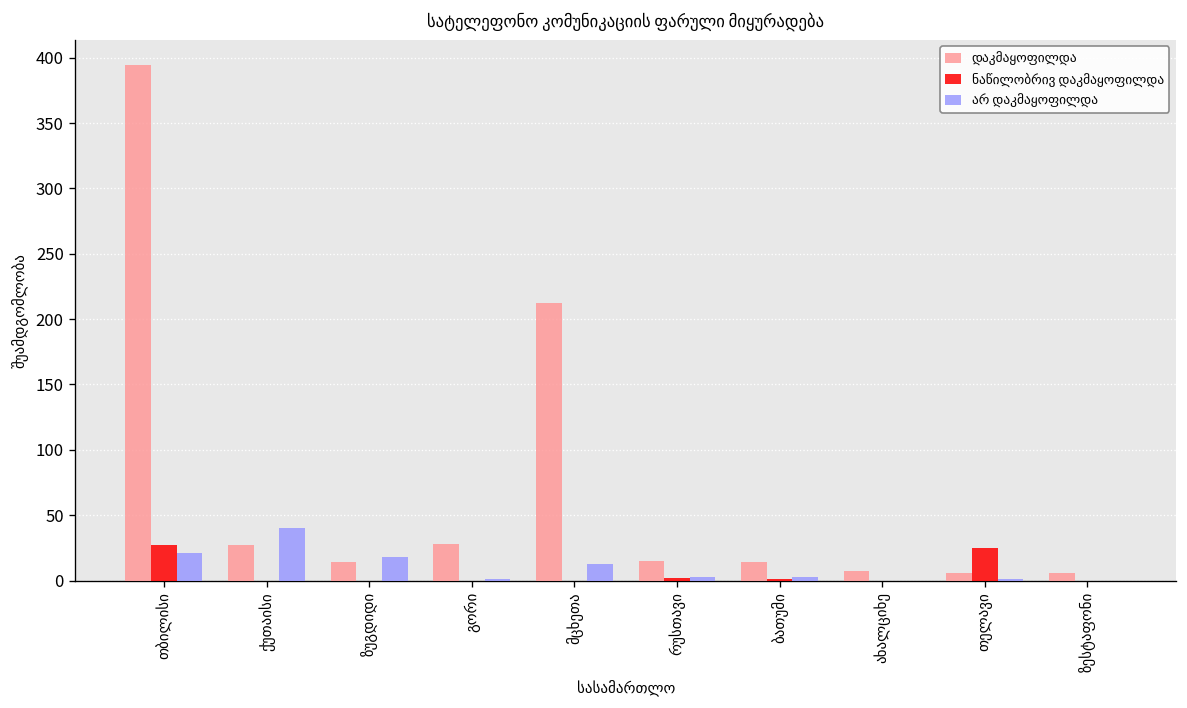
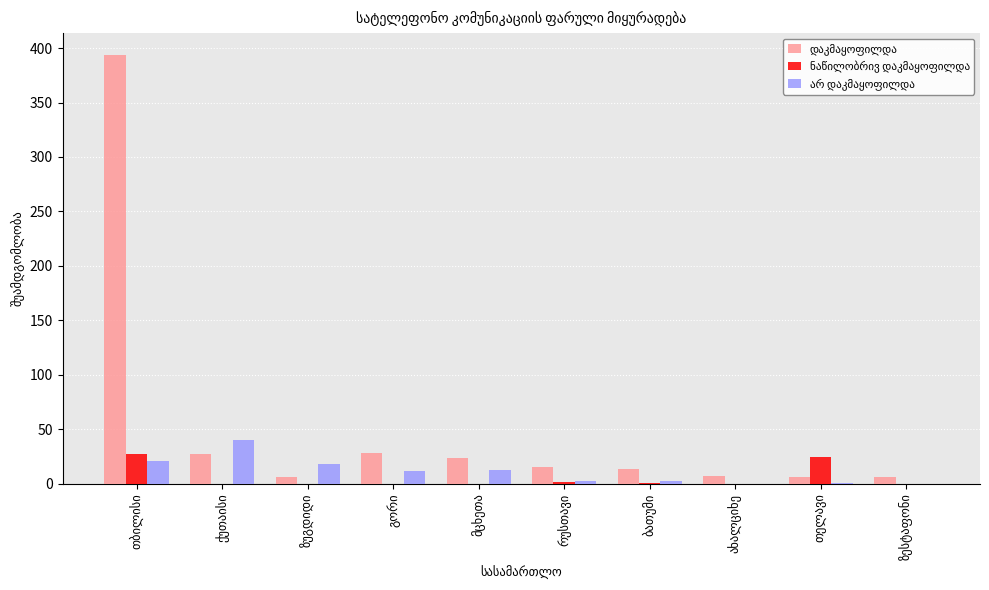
  {
    "დაკმაყოფილდა": {
      "თბილისი": 394,
      "ქუთაისი": 27,
-     "ზუგდიდი": 14,
+     "ზუგდიდი": 6,
      "გორი": 28,
-     "მცხეთა": 212,
+     "მცხეთა": 24,
      "რუსთავი": 15,
      "ბათუმი": 14,
      "ახალციხე": 7,
      "თელავი": 6,
      "ზესტაფონი": 6
    },
    "ნაწილობრივ დაკმაყოფილდა": {
      "თბილისი": 27,
      "ქუთაისი": 0,
      "ზუგდიდი": 0,
      "გორი": 0,
      "მცხეთა": 0,
      "ახალციხე": 0,
      "თელავი": 25,
      "ზესტაფონი": 0
    },
    "არ დაკმაყოფილდა": {
      "თბილისი": 21,
      "ქუთაისი": 40,
      "ზუგდიდი": 18,
-     "გორი": 1,
+     "გორი": 12,
      "მცხეთა": 13,
      "რუსთავი": 3,
      "ბათუმი": 3,
      "ახალციხე": 0,
      "ზესტაფონი": 0
    }
  }
